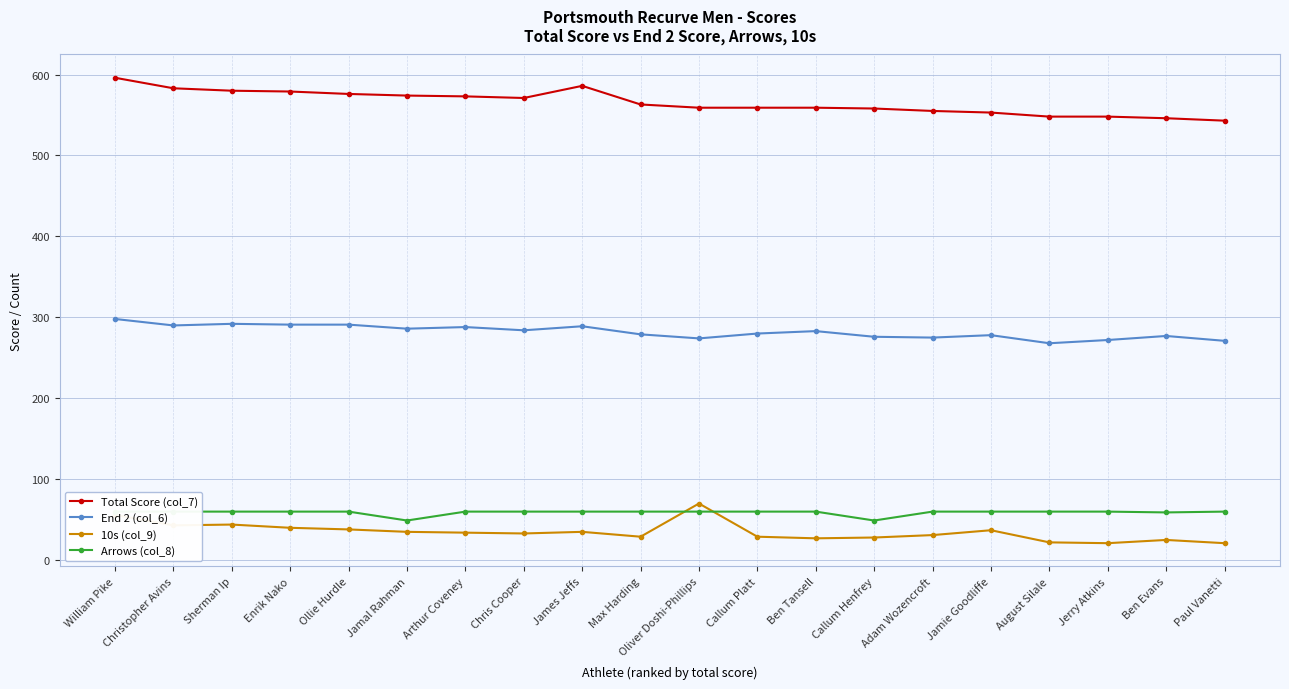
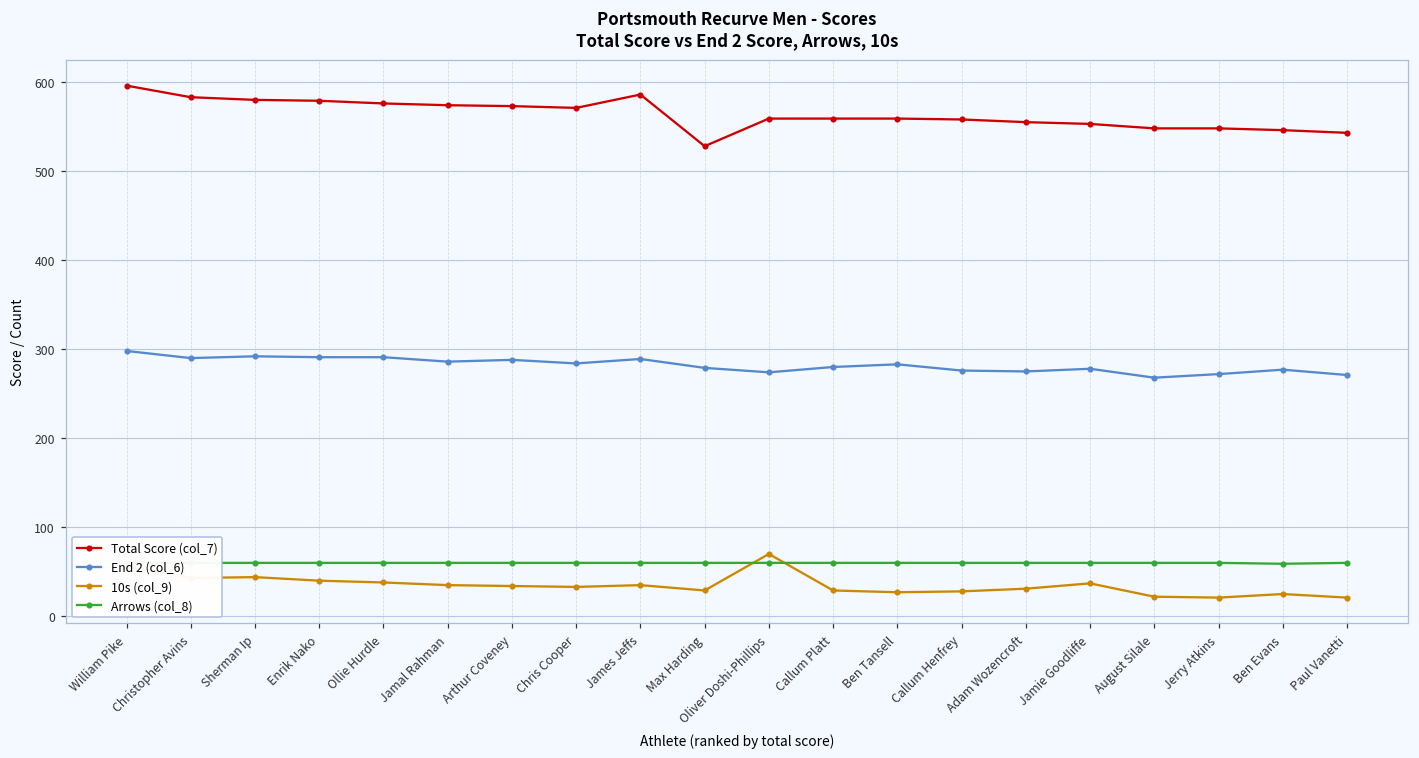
  {
    "Total Score (col_7)": {
      "William Pike": 600,
      "Christopher Avins": 580,
      "Sherman Ip": 580,
      "Enrik Nako": 580,
      "Ollie Hurdle": 580,
      "Jamal Rahman": 570,
      "Arthur Coveney": 570,
      "Chris Cooper": 570,
      "James Jeffs": 590,
-     "Max Harding": 560,
+     "Max Harding": 530,
      "Oliver Doshi-Phillips": 560,
      "Callum Platt": 560,
      "Ben Tansell": 560,
      "Callum Henfrey": 560,
      "Adam Wozencroft": 560,
      "Jamie Goodliffe": 550,
      "August Silale": 550,
      "Jerry Atkins": 550,
      "Ben Evans": 550,
      "Paul Vanetti": 540
    },
    "End 2 (col_6)": {
      "William Pike": 300,
      "Christopher Avins": 290,
      "Sherman Ip": 290,
      "Enrik Nako": 290,
      "Ollie Hurdle": 290,
      "Jamal Rahman": 290,
      "Arthur Coveney": 290,
      "Chris Cooper": 280,
      "James Jeffs": 290,
      "Max Harding": 280,
      "Oliver Doshi-Phillips": 270,
      "Callum Platt": 280,
      "Ben Tansell": 280,
      "Callum Henfrey": 280,
      "Adam Wozencroft": 280,
      "Jamie Goodliffe": 280,
      "August Silale": 270,
      "Jerry Atkins": 270,
      "Ben Evans": 280,
      "Paul Vanetti": 270
    },
    "10s (col_9)": {
      "Sherman Ip": 40,
      "Enrik Nako": 40,
      "Ollie Hurdle": 40,
      "Jamal Rahman": 40,
      "Arthur Coveney": 30,
      "Chris Cooper": 30,
      "James Jeffs": 40,
      "Max Harding": 30,
      "Oliver Doshi-Phillips": 70,
      "Callum Platt": 30,
      "Ben Tansell": 30,
      "Callum Henfrey": 30,
      "Adam Wozencroft": 30,
      "Jamie Goodliffe": 40,
      "August Silale": 20,
      "Jerry Atkins": 20,
      "Ben Evans": 30,
      "Paul Vanetti": 20
    },
    "Arrows (col_8)": {
      "Sherman Ip": 60,
      "Enrik Nako": 60,
      "Ollie Hurdle": 60,
-     "Jamal Rahman": 50,
+     "Jamal Rahman": 60,
      "Arthur Coveney": 60,
      "Chris Cooper": 60,
      "James Jeffs": 60,
      "Max Harding": 60,
      "Oliver Doshi-Phillips": 60,
      "Callum Platt": 60,
      "Ben Tansell": 60,
-     "Callum Henfrey": 50,
+     "Callum Henfrey": 60,
      "Adam Wozencroft": 60,
      "Jamie Goodliffe": 60,
      "August Silale": 60,
      "Jerry Atkins": 60,
      "Ben Evans": 60,
      "Paul Vanetti": 60
    }
  }
